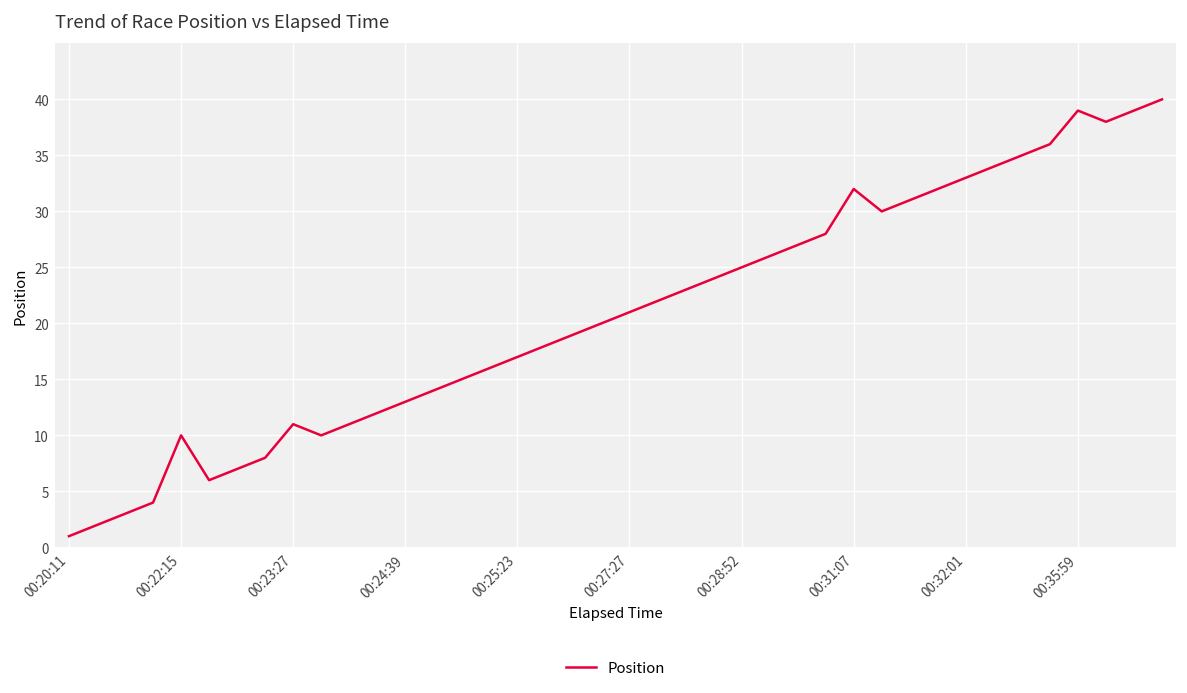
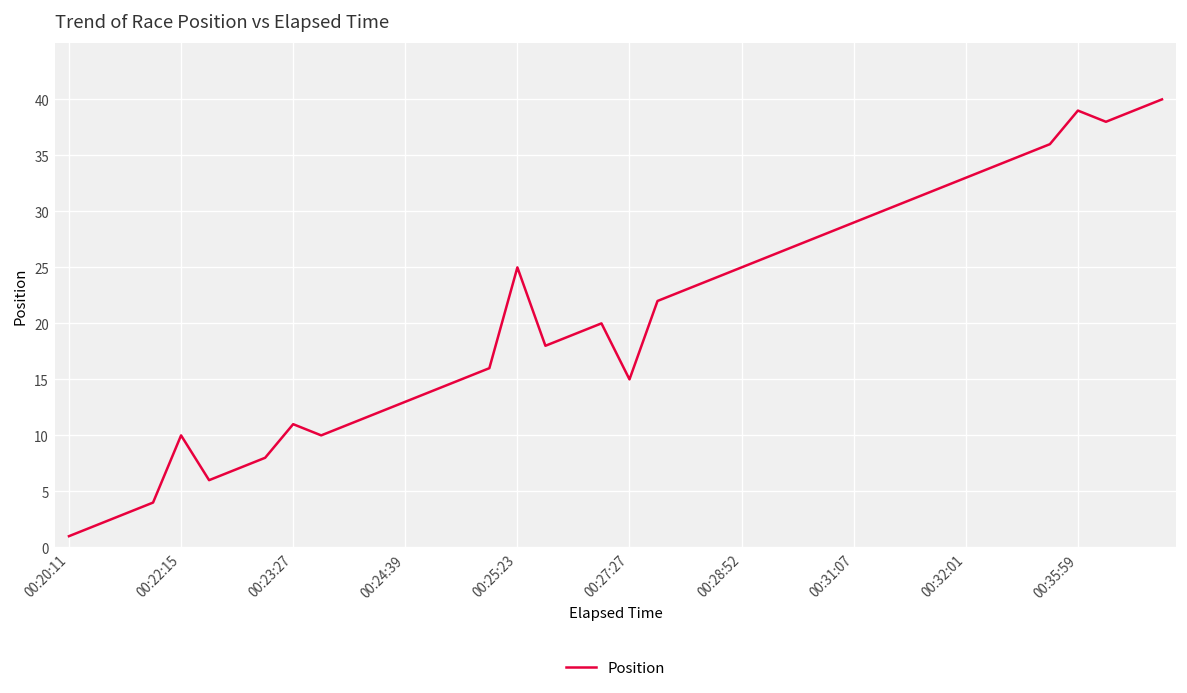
  {
    "00:20:11": 1,
    "00:22:15": 10,
    "00:23:27": 11,
    "00:24:39": 13,
-   "00:25:23": 17,
-   "00:27:27": 21,
+   "00:25:23": 25,
+   "00:27:27": 15,
    "00:28:52": 25,
-   "00:31:07": 32,
+   "00:31:07": 29,
    "00:35:59": 39
  }
